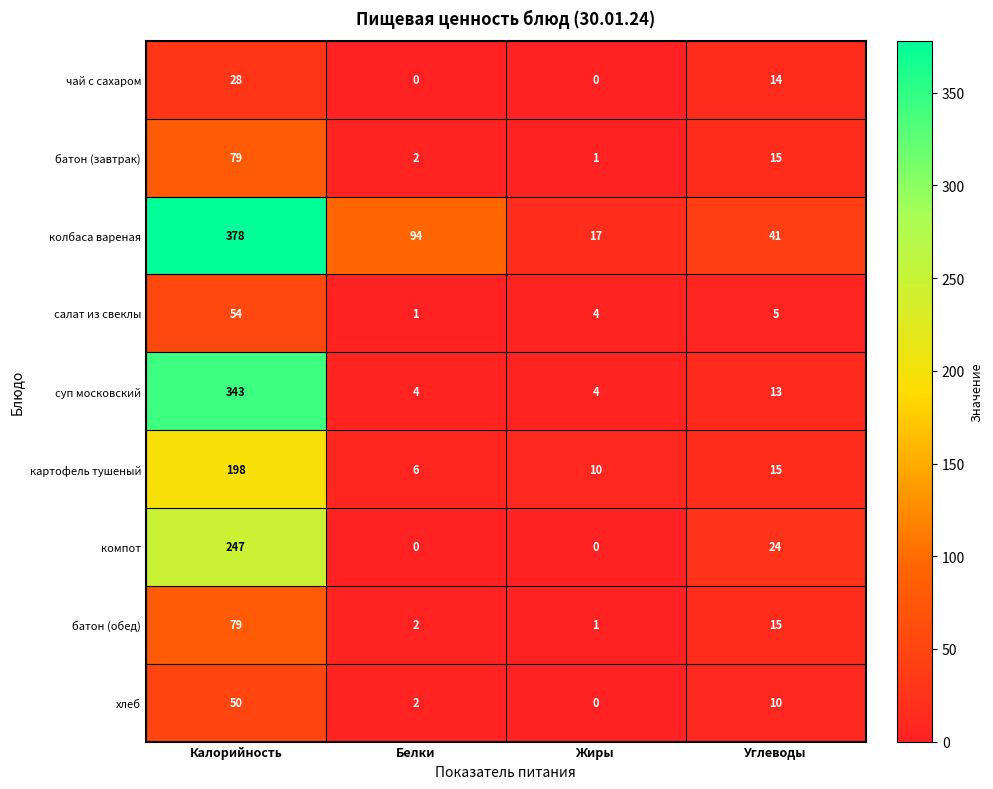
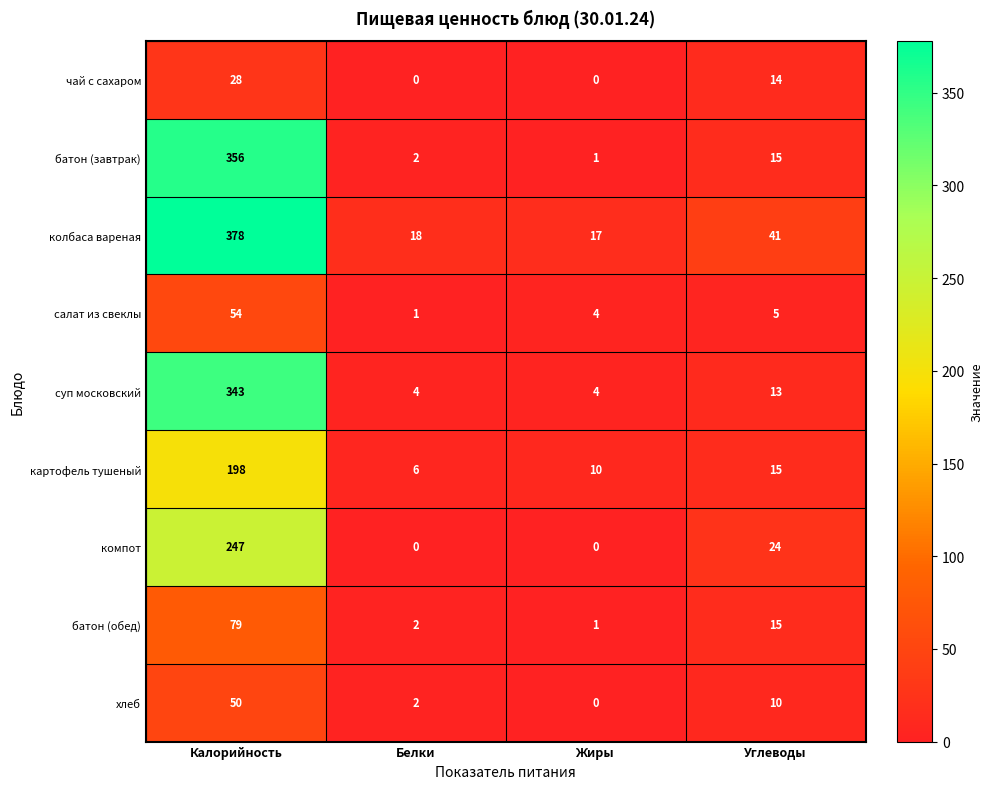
  {
    "чай с сахаром": {
      "Калорийность": 28,
      "Белки": 0,
      "Жиры": 0,
      "Углеводы": 14
    },
    "батон (завтрак)": {
-     "Калорийность": 79,
+     "Калорийность": 356,
      "Белки": 2,
      "Жиры": 1,
      "Углеводы": 15
    },
    "колбаса вареная": {
      "Калорийность": 378,
-     "Белки": 94,
+     "Белки": 18,
      "Жиры": 17,
      "Углеводы": 41
    },
    "салат из свеклы": {
      "Калорийность": 54,
      "Белки": 1,
      "Жиры": 4,
      "Углеводы": 5
    },
    "суп московский": {
      "Калорийность": 343,
      "Белки": 4,
      "Жиры": 4,
      "Углеводы": 13
    },
    "картофель тушеный": {
      "Калорийность": 198,
      "Белки": 6,
      "Жиры": 10,
      "Углеводы": 15
    },
    "компот": {
      "Калорийность": 247,
      "Белки": 0,
      "Жиры": 0,
      "Углеводы": 24
    },
    "батон (обед)": {
      "Калорийность": 79,
      "Белки": 2,
      "Жиры": 1,
      "Углеводы": 15
    },
    "хлеб": {
      "Калорийность": 50,
      "Белки": 2,
      "Жиры": 0,
      "Углеводы": 10
    }
  }
